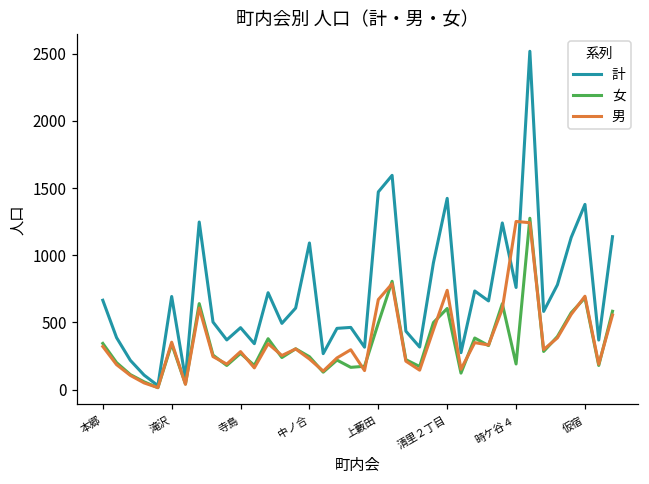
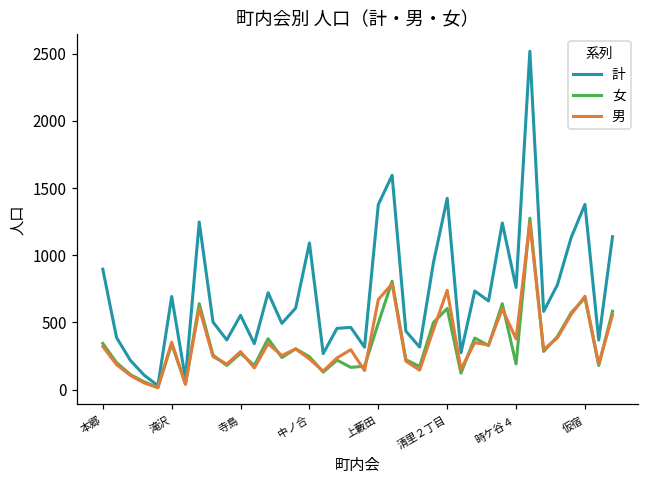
  {
    "計": {
-     "本郷": 670,
+     "本郷": 900,
      "滝沢": 690,
-     "寺島": 460,
+     "寺島": 550,
      "中ノ合": 1090,
-     "上藪田": 1470,
+     "上藪田": 1380,
      "清里２丁目": 1420,
      "時ケ谷４": 760,
      "仮宿": 1380
    },
    "女": {
      "本郷": 340,
      "上藪田": 500,
      "清里２丁目": 600,
      "時ケ谷４": 190
    },
    "男": {
      "本郷": 320,
      "上藪田": 670,
      "清里２丁目": 740,
-     "時ケ谷４": 1250
+     "時ケ谷４": 380
    }
  }
